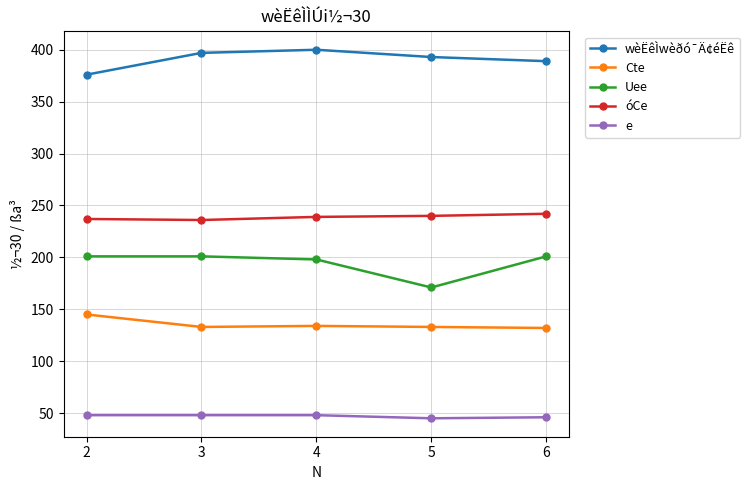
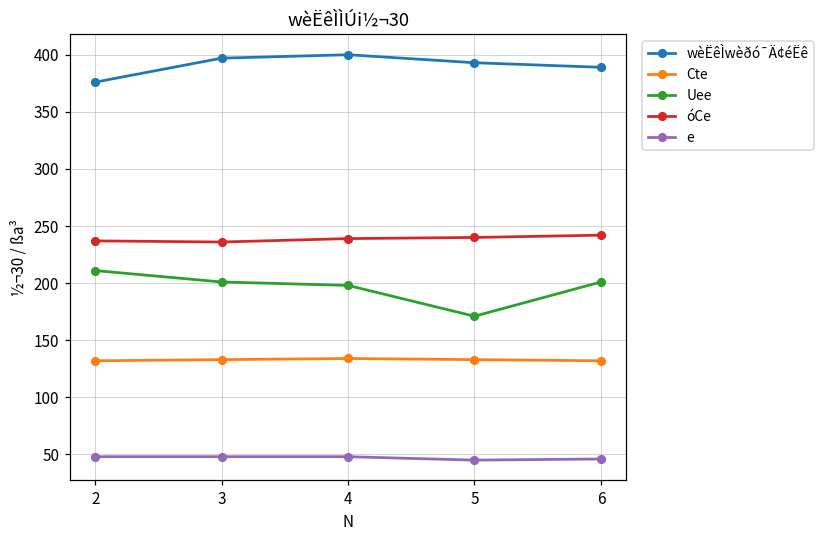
  {
    "wèËêÌwèðó¯Ä¢éËê": {
      "2": 376,
      "3": 397,
      "4": 400,
      "5": 393,
      "6": 389
    },
    "Cte": {
-     "2": 145,
+     "2": 132,
      "3": 133,
      "4": 134,
      "5": 133,
      "6": 132
    },
    "Uee": {
-     "2": 201,
+     "2": 211,
      "3": 201,
      "4": 198,
      "5": 171,
      "6": 201
    },
    "óCe": {
      "2": 237,
      "3": 236,
      "4": 239,
      "5": 240,
      "6": 242
    },
    "e": {
      "2": 48,
      "3": 48,
      "4": 48,
      "5": 45,
      "6": 46
    }
  }
